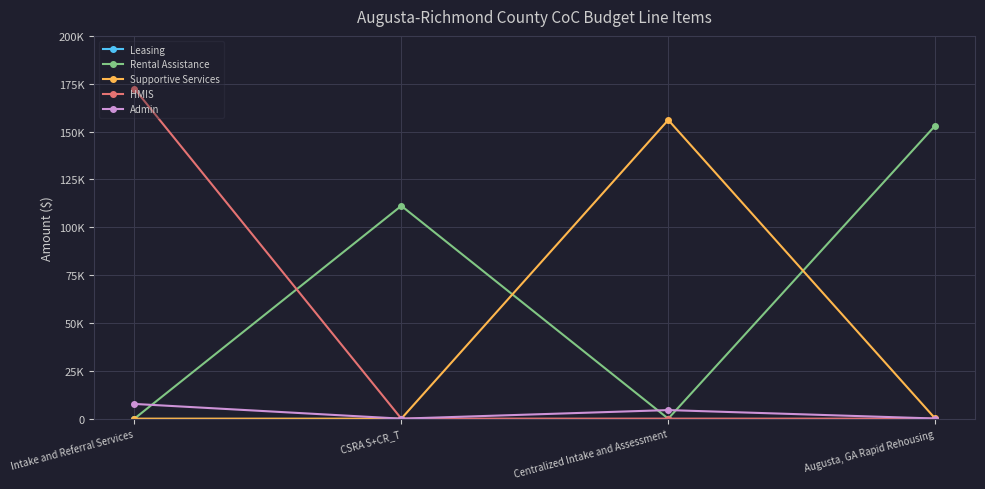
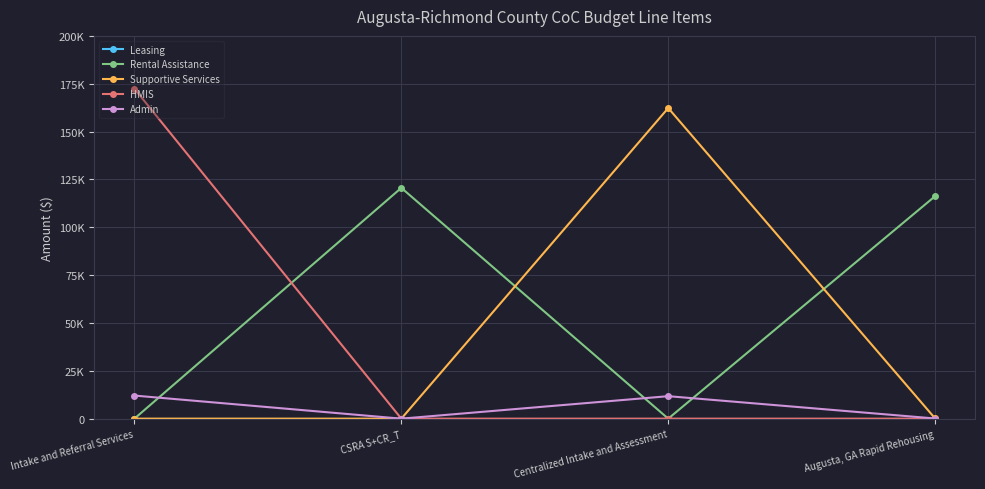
  {
    "Rental Assistance": {
-     "CSRA S+CR_T": 111000,
-     "Augusta, GA Rapid Rehousing": 153000
+     "CSRA S+CR_T": 121000,
+     "Augusta, GA Rapid Rehousing": 116000
    },
    "Supportive Services": {
-     "Centralized Intake and Assessment": 156000
+     "Centralized Intake and Assessment": 162000
    },
    "Admin": {
-     "Intake and Referral Services": 8000,
-     "Centralized Intake and Assessment": 4000
+     "Intake and Referral Services": 12000,
+     "Centralized Intake and Assessment": 12000
    }
  }
